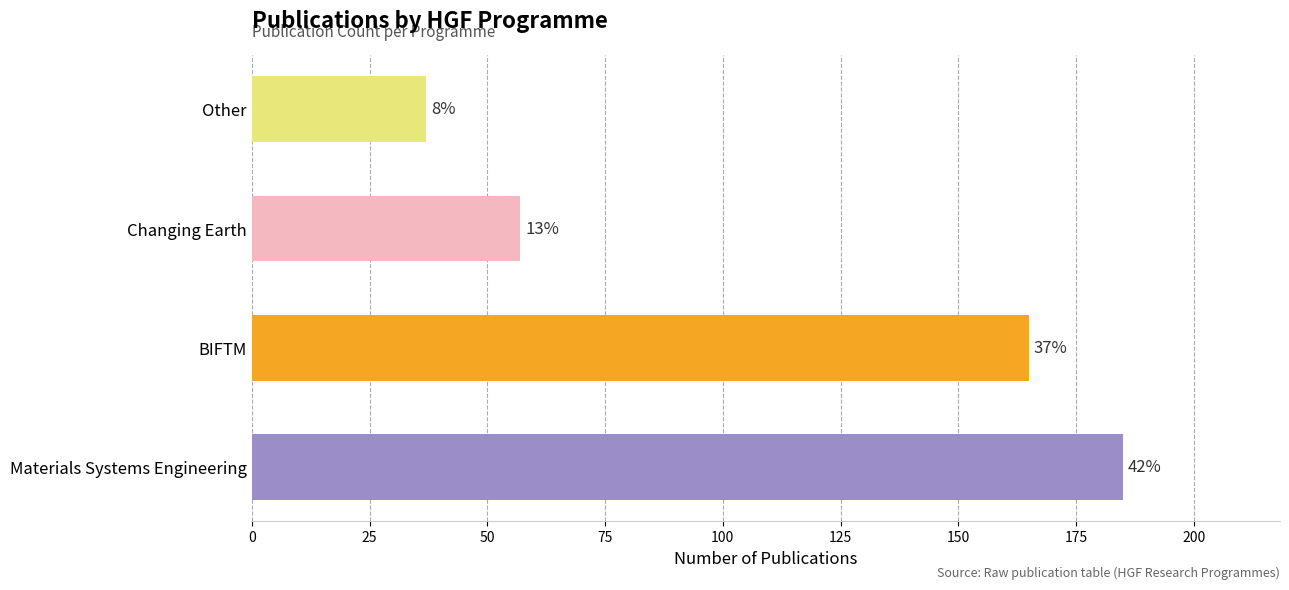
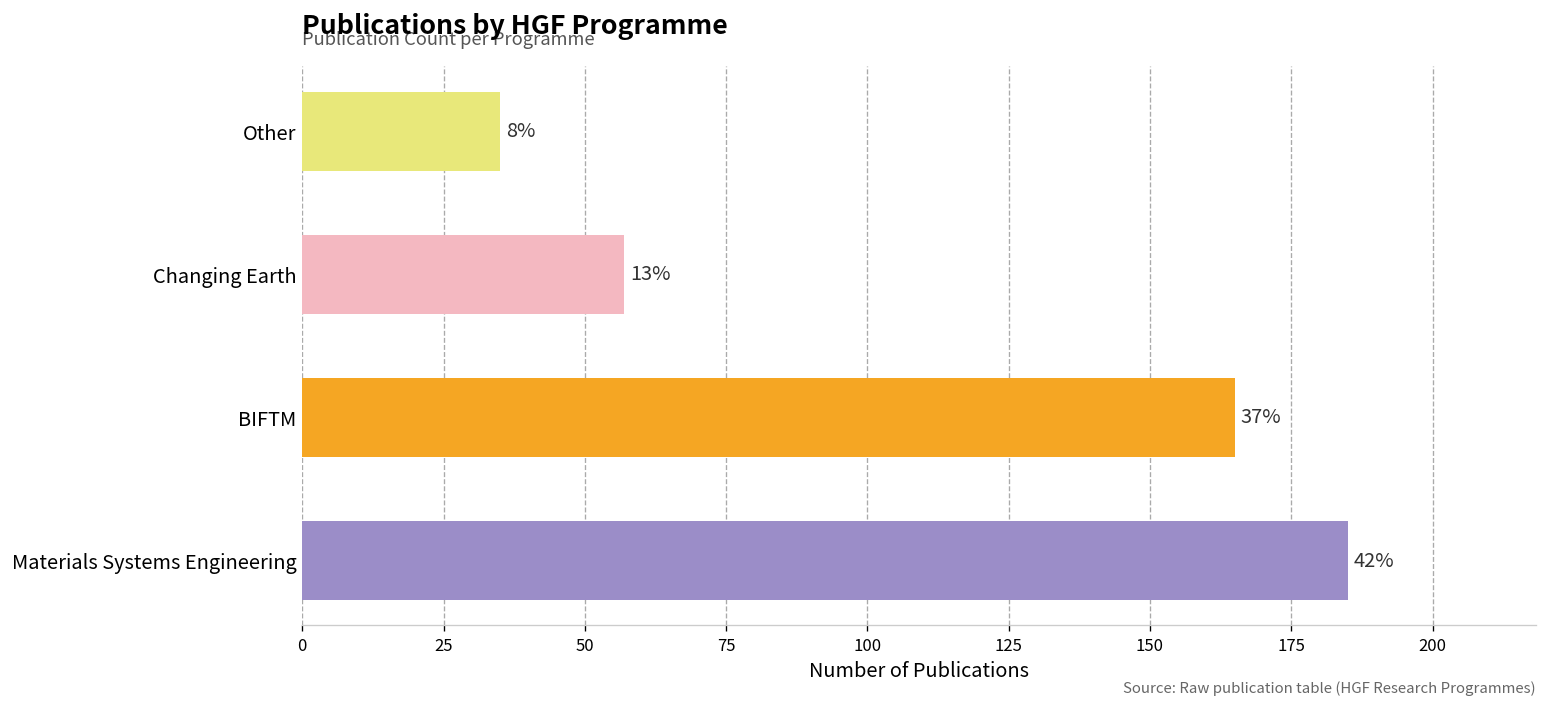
  {
-   "Other": 37
+   "Other": 35
  }
